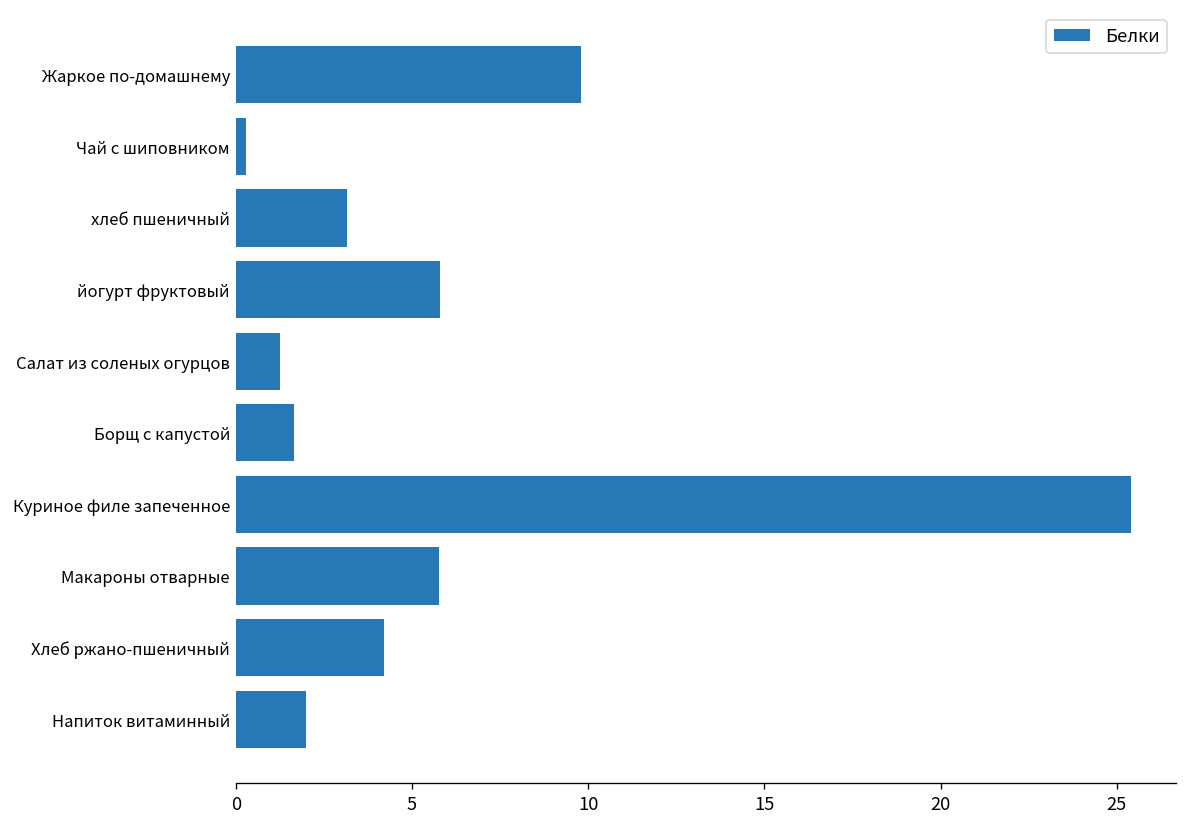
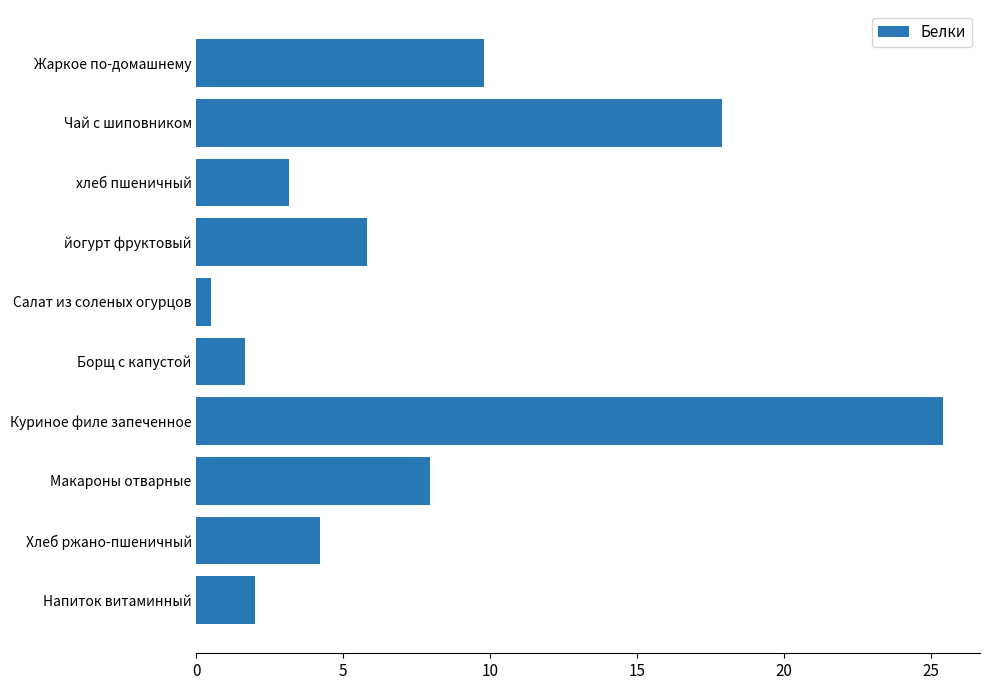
  {
    "Жаркое по-домашнему": 9.8,
-   "Чай с шиповником": 0.3,
+   "Чай с шиповником": 17.9,
    "хлеб пшеничный": 3.2,
    "йогурт фруктовый": 5.8,
-   "Салат из соленых огурцов": 1.3,
+   "Салат из соленых огурцов": 0.5,
    "Борщ с капустой": 1.6,
    "Куриное филе запеченное": 25.4,
-   "Макароны отварные": 5.8,
+   "Макароны отварные": 8.0,
    "Хлеб ржано-пшеничный": 4.2,
    "Напиток витаминный": 2.0
  }
